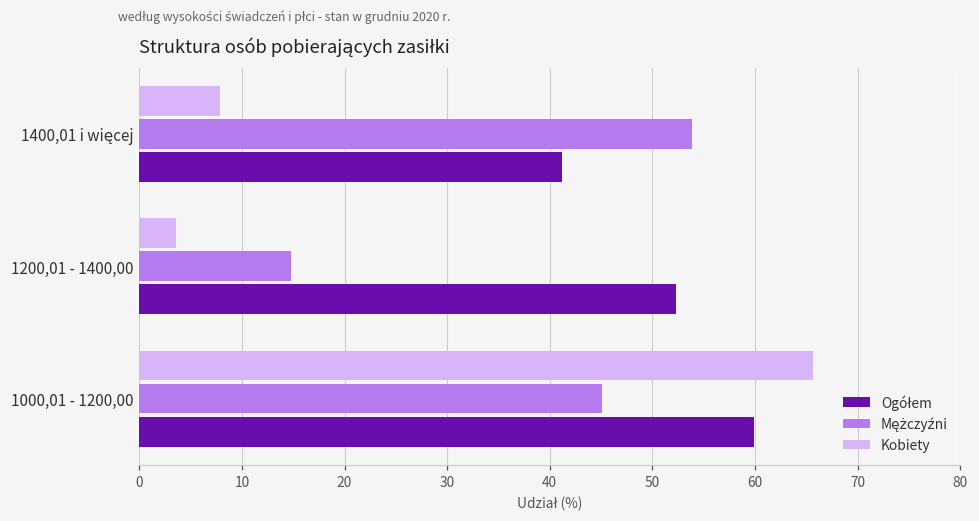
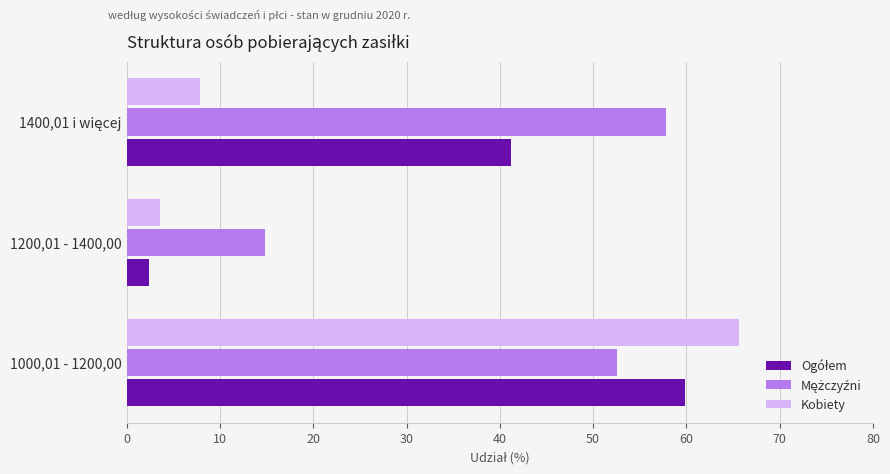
  {
    "Ogółem": {
      "1400,01 i więcej": 41,
-     "1200,01 - 1400,00": 52,
+     "1200,01 - 1400,00": 2,
      "1000,01 - 1200,00": 60
    },
    "Mężczyźni": {
-     "1400,01 i więcej": 54,
+     "1400,01 i więcej": 58,
      "1200,01 - 1400,00": 15,
-     "1000,01 - 1200,00": 45
+     "1000,01 - 1200,00": 53
    },
    "Kobiety": {
      "1400,01 i więcej": 8,
      "1200,01 - 1400,00": 4,
      "1000,01 - 1200,00": 66
    }
  }
